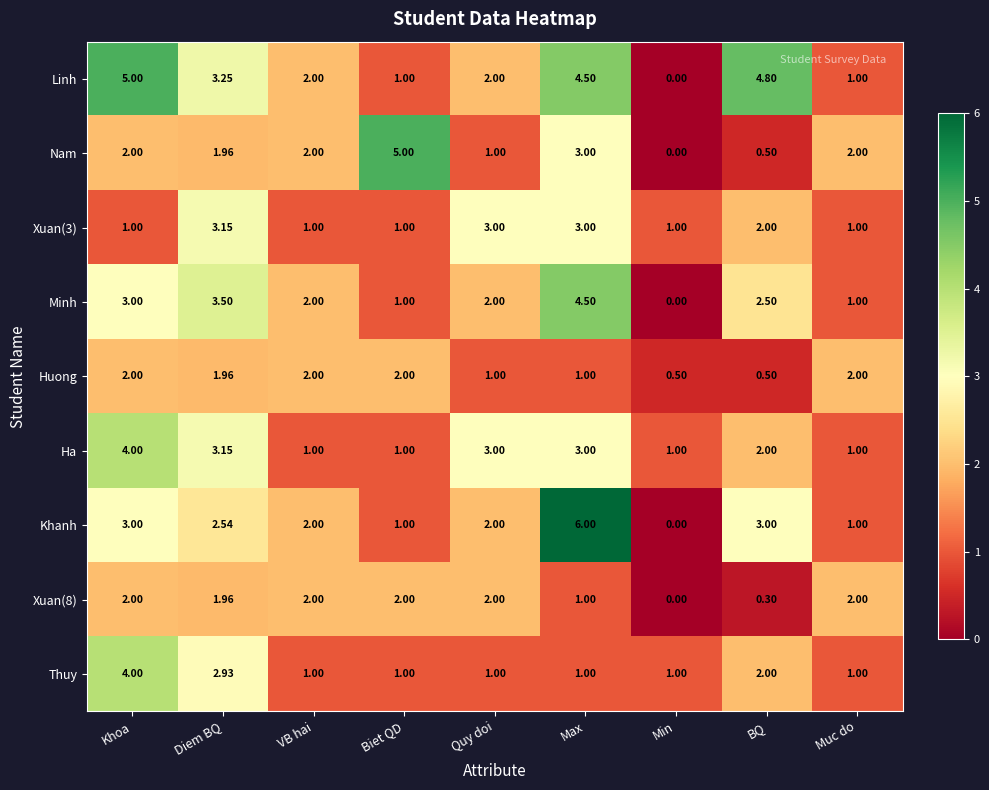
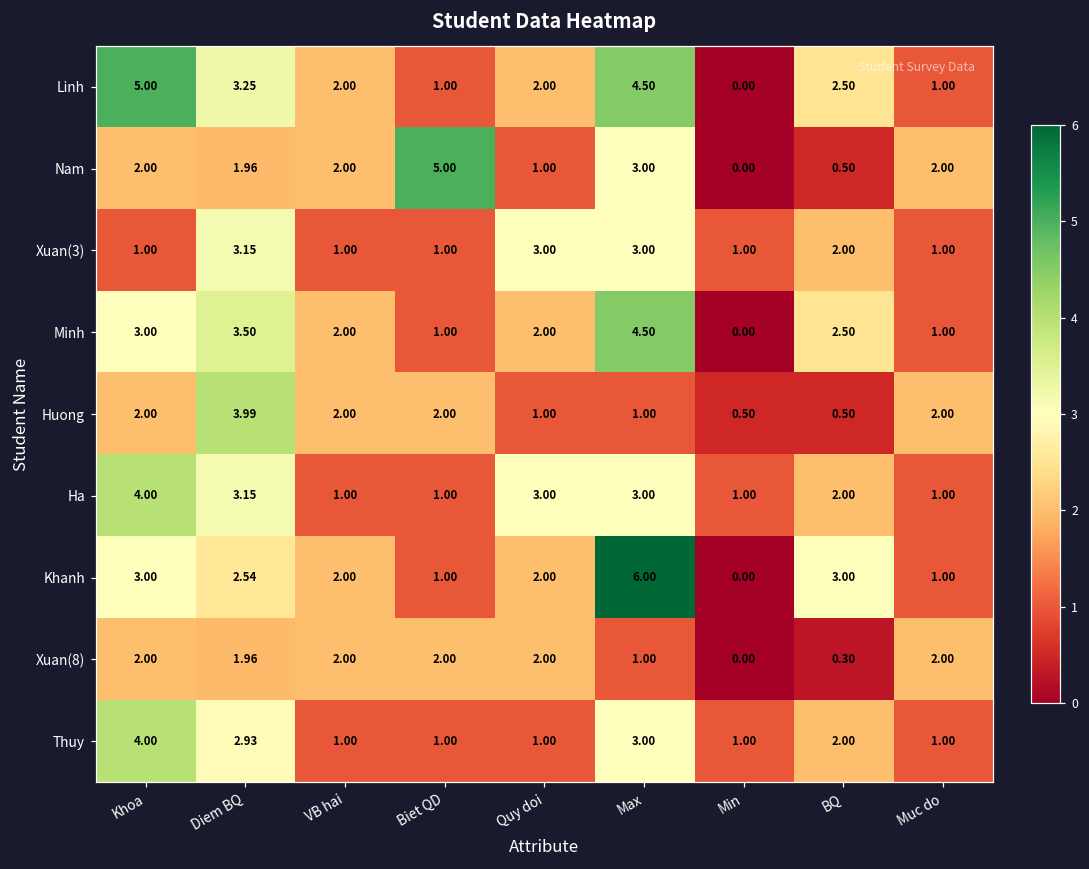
  {
    "Linh": {
      "Khoa": 5.00,
      "Diem BQ": 3.25,
      "VB hai": 2.00,
      "Biet QD": 1.00,
      "Quy doi": 2.00,
      "Max": 4.50,
      "Min": 0.00,
-     "BQ": 4.80
+     "BQ": 2.50
    },
    "Nam": {
      "Khoa": 2.00,
      "Diem BQ": 1.96,
      "VB hai": 2.00,
      "Biet QD": 5.00,
      "Quy doi": 1.00,
      "Max": 3.00,
      "Min": 0.00,
      "BQ": 0.50,
      "Muc do": 2.00
    },
    "Xuan(3)": {
      "Khoa": 1.00,
      "Diem BQ": 3.15,
      "VB hai": 1.00,
      "Biet QD": 1.00,
      "Quy doi": 3.00,
      "Max": 3.00,
      "Min": 1.00,
      "BQ": 2.00,
      "Muc do": 1.00
    },
    "Minh": {
      "Khoa": 3.00,
      "Diem BQ": 3.50,
      "VB hai": 2.00,
      "Biet QD": 1.00,
      "Quy doi": 2.00,
      "Max": 4.50,
      "Min": 0.00,
      "BQ": 2.50,
      "Muc do": 1.00
    },
    "Huong": {
      "Khoa": 2.00,
-     "Diem BQ": 1.96,
+     "Diem BQ": 3.99,
      "VB hai": 2.00,
      "Biet QD": 2.00,
      "Quy doi": 1.00,
      "Max": 1.00,
      "Min": 0.50,
      "BQ": 0.50,
      "Muc do": 2.00
    },
    "Ha": {
      "Khoa": 4.00,
      "Diem BQ": 3.15,
      "VB hai": 1.00,
      "Biet QD": 1.00,
      "Quy doi": 3.00,
      "Max": 3.00,
      "Min": 1.00,
      "BQ": 2.00,
      "Muc do": 1.00
    },
    "Khanh": {
      "Khoa": 3.00,
      "Diem BQ": 2.54,
      "VB hai": 2.00,
      "Biet QD": 1.00,
      "Quy doi": 2.00,
      "Max": 6.00,
      "Min": 0.00,
      "BQ": 3.00,
      "Muc do": 1.00
    },
    "Xuan(8)": {
      "Khoa": 2.00,
      "Diem BQ": 1.96,
      "VB hai": 2.00,
      "Biet QD": 2.00,
      "Quy doi": 2.00,
      "Max": 1.00,
      "Min": 0.00,
      "BQ": 0.30,
      "Muc do": 2.00
    },
    "Thuy": {
      "Khoa": 4.00,
      "Diem BQ": 2.93,
      "VB hai": 1.00,
      "Biet QD": 1.00,
      "Quy doi": 1.00,
-     "Max": 1.00,
+     "Max": 3.00,
      "Min": 1.00,
      "BQ": 2.00,
      "Muc do": 1.00
    }
  }
